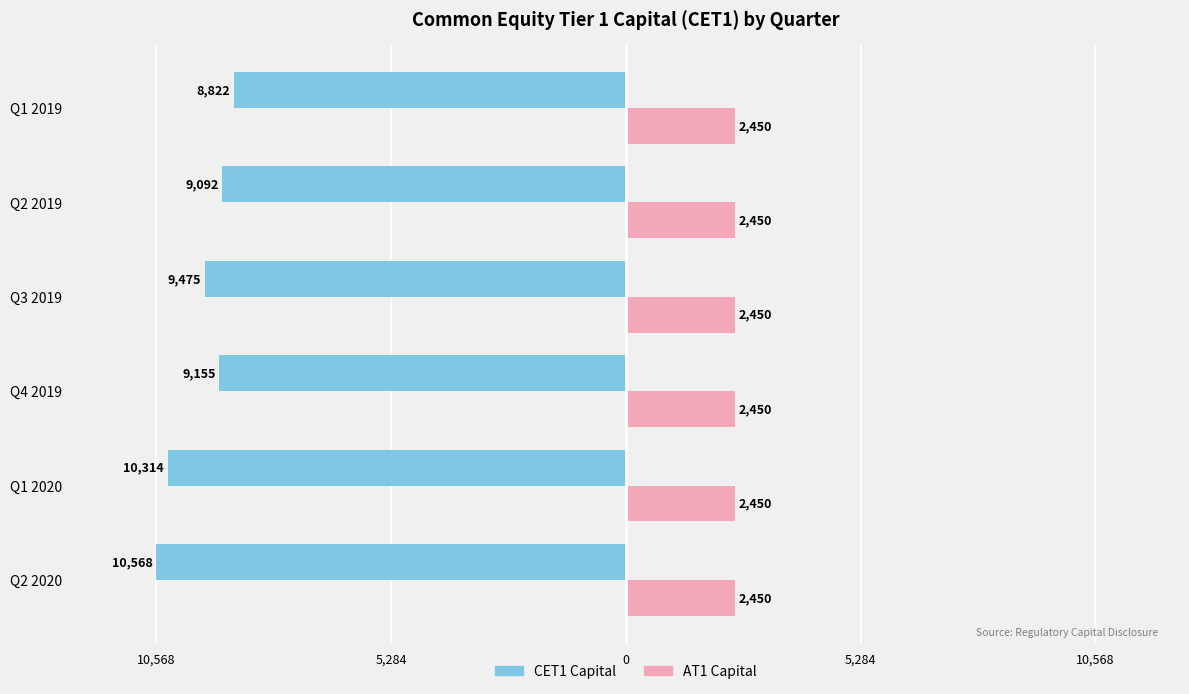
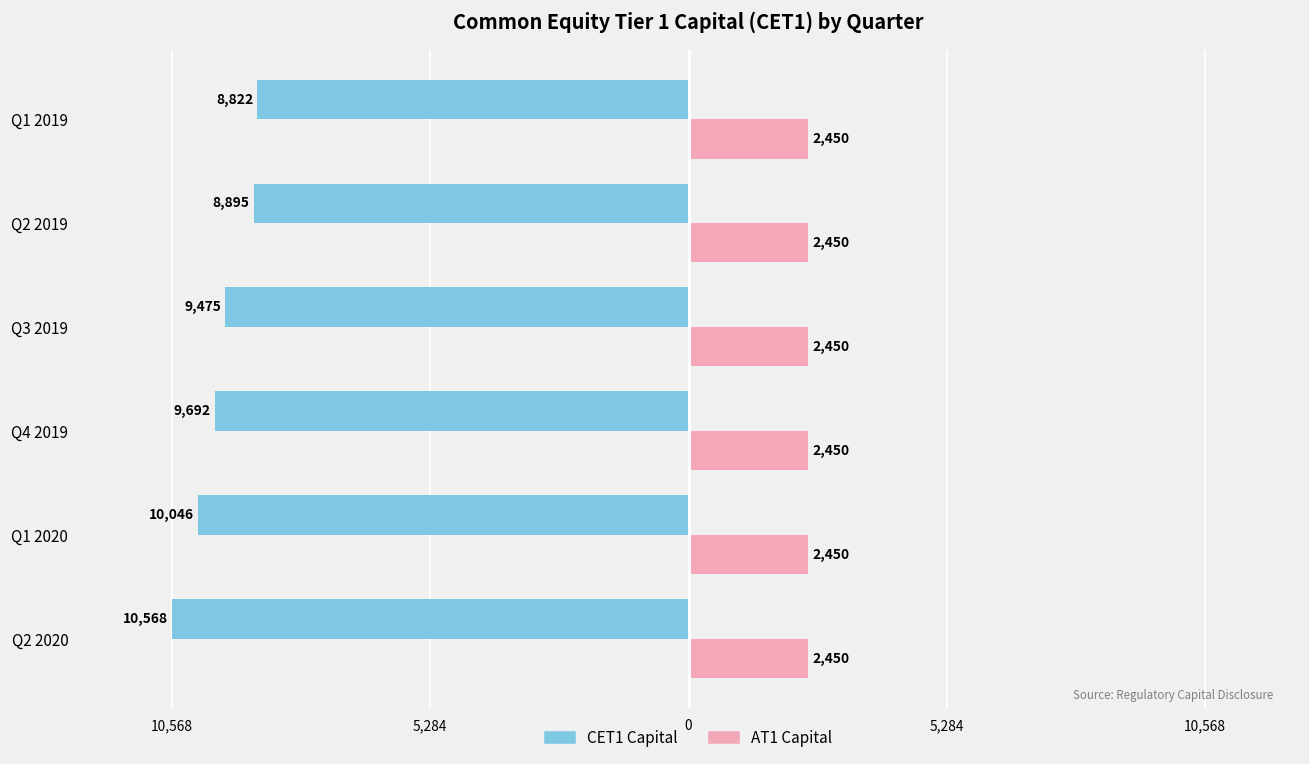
  {
    "CET1 Capital": {
-     "Q2 2019": "9,092",
-     "Q4 2019": "9,155",
-     "Q1 2020": "10,314"
+     "Q2 2019": "8,895",
+     "Q4 2019": "9,692",
+     "Q1 2020": "10,046"
    },
    "AT1 Capital": {
      "Q1 2019": "2,450",
      "Q2 2019": "2,450",
      "Q3 2019": "2,450",
      "Q4 2019": "2,450",
      "Q1 2020": "2,450",
      "Q2 2020": "2,450"
    }
  }
